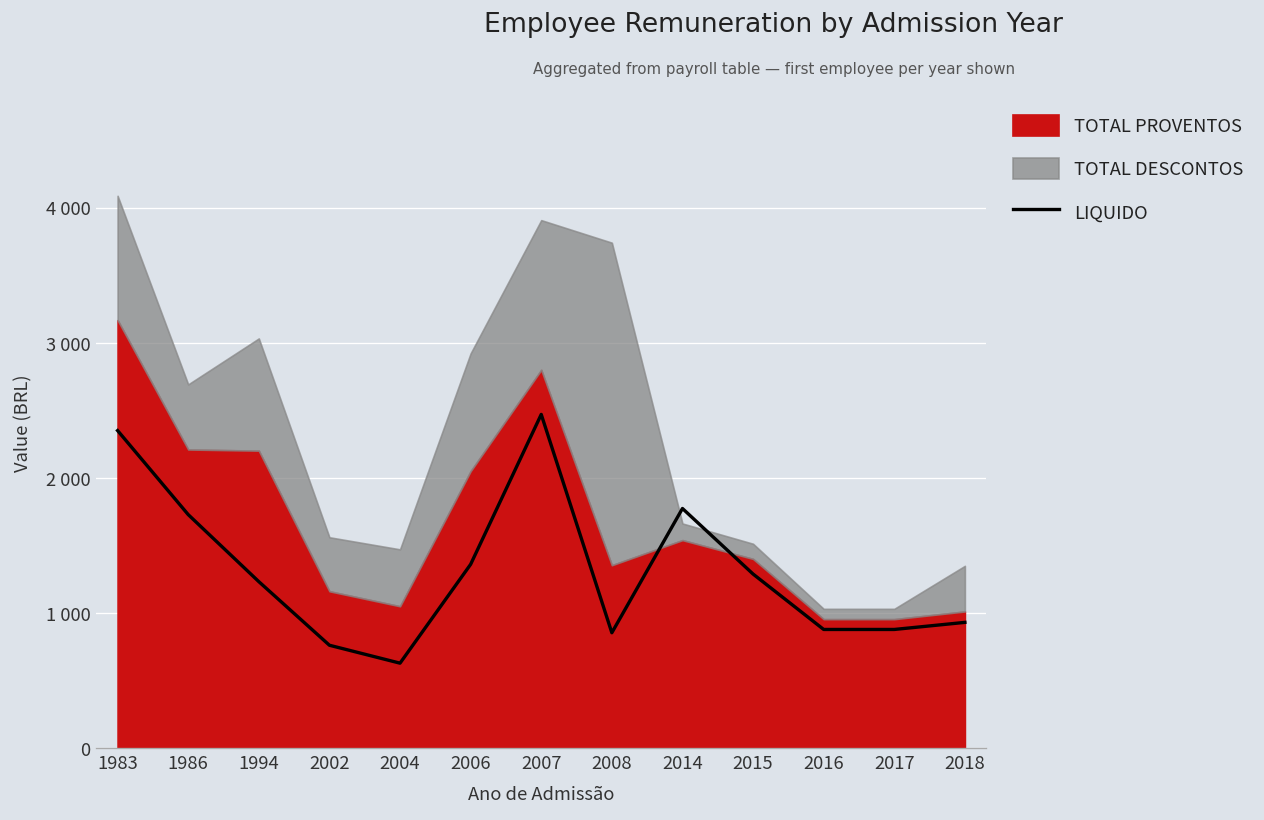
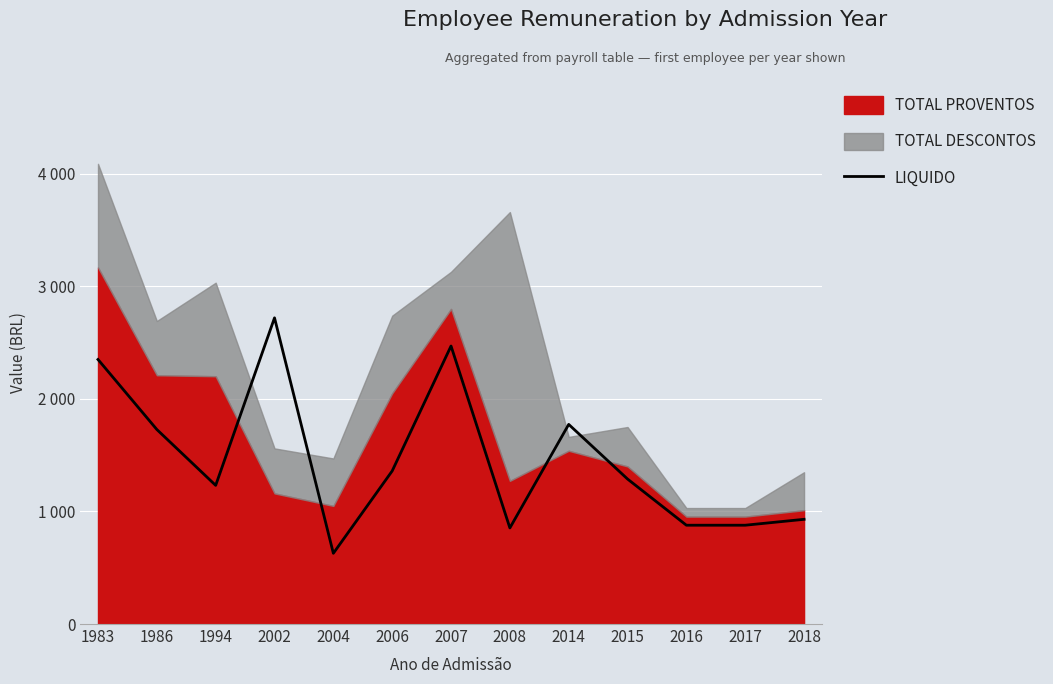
  {
    "LIQUIDO": {
      "1983": 2350,
      "1986": 1730,
      "1994": 1230,
-     "2002": 760,
+     "2002": 2720,
      "2004": 630,
      "2006": 1360,
      "2007": 2470,
      "2008": 850,
      "2014": 1770,
      "2015": 1290,
      "2016": 880,
      "2017": 880,
      "2018": 930
    },
    "TOTAL PROVENTOS": {
      "1983": 3170,
      "1986": 2210,
      "1994": 2200,
      "2002": 1160,
      "2004": 1050,
      "2006": 2050,
      "2007": 2800,
-     "2008": 1350,
+     "2008": 1270,
      "2014": 1540,
      "2015": 1400,
      "2016": 950,
      "2017": 950,
      "2018": 1010
    },
    "TOTAL DESCONTOS": {
      "1983": 920,
      "1986": 480,
      "1994": 830,
      "2002": 400,
      "2004": 420,
-     "2006": 870,
-     "2007": 1110,
+     "2006": 690,
+     "2007": 330,
      "2008": 2390,
      "2014": 120,
-     "2015": 110,
+     "2015": 350,
      "2016": 80,
      "2017": 80,
      "2018": 340
    }
  }
